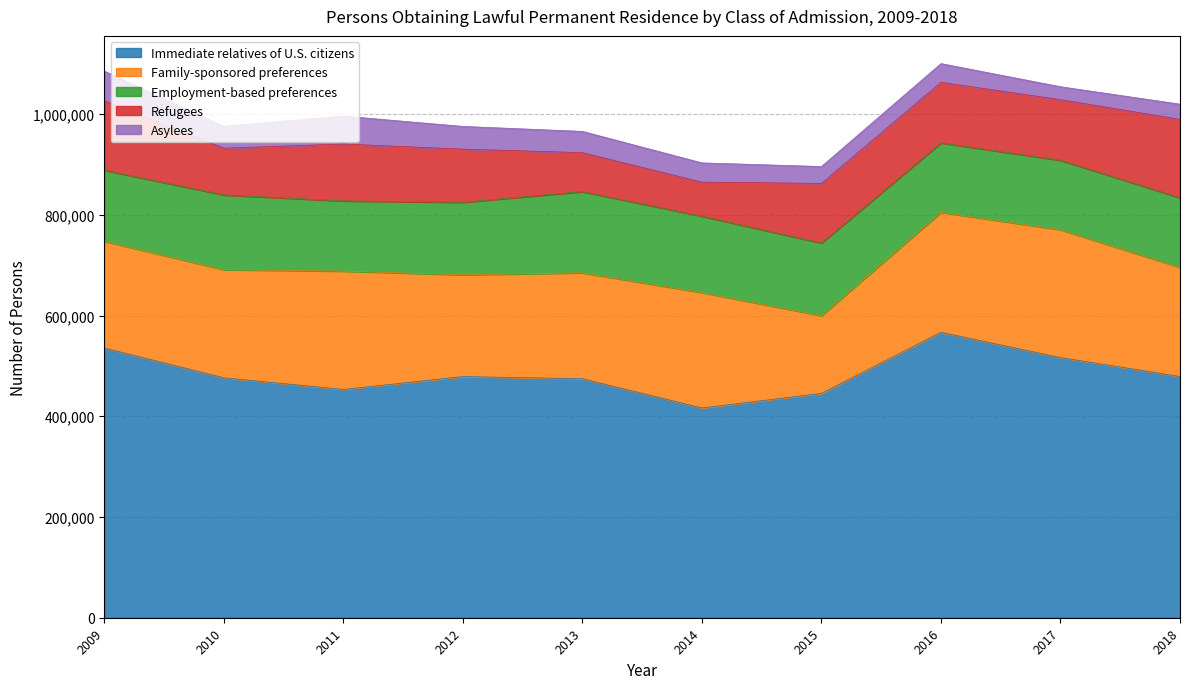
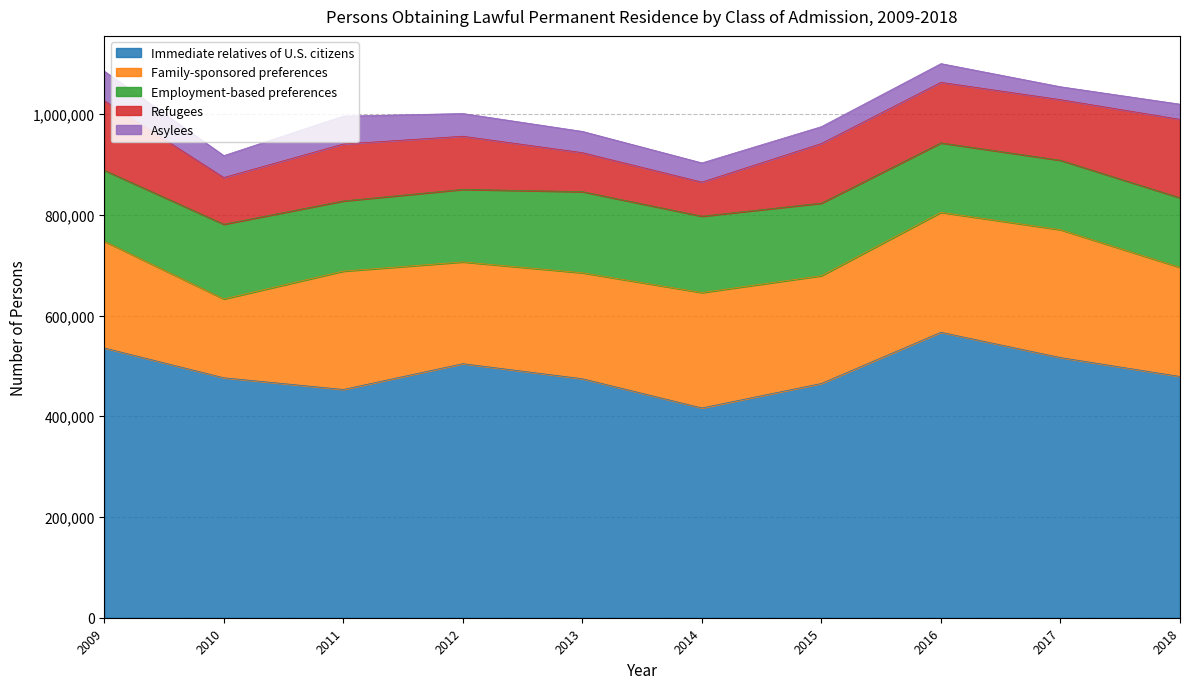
  {
    "Immediate relatives of U.S. citizens": {
      "2009": "540,000",
      "2010": "480,000",
      "2011": "450,000",
-     "2012": "480,000",
+     "2012": "500,000",
      "2013": "470,000",
      "2014": "420,000",
-     "2015": "450,000",
+     "2015": "470,000",
      "2016": "570,000",
      "2017": "520,000",
      "2018": "480,000"
    },
    "Family-sponsored preferences": {
      "2009": "210,000",
-     "2010": "210,000",
+     "2010": "160,000",
      "2011": "230,000",
      "2012": "200,000",
      "2013": "210,000",
      "2014": "230,000",
-     "2015": "150,000",
+     "2015": "210,000",
      "2016": "240,000",
      "2017": "250,000",
      "2018": "220,000"
    },
    "Employment-based preferences": {
      "2009": "140,000",
      "2010": "150,000",
      "2011": "140,000",
      "2012": "140,000",
      "2013": "160,000",
      "2014": "150,000",
      "2015": "140,000",
      "2016": "140,000",
      "2017": "140,000",
      "2018": "140,000"
    },
    "Refugees": {
      "2009": "140,000",
      "2010": "90,000",
      "2011": "110,000",
      "2012": "110,000",
      "2013": "80,000",
      "2014": "70,000",
      "2015": "120,000",
      "2016": "120,000",
      "2017": "120,000",
      "2018": "160,000"
    },
    "Asylees": {
      "2009": "60,000",
      "2012": "50,000",
      "2013": "40,000",
      "2014": "40,000",
      "2015": "30,000",
      "2016": "40,000",
      "2017": "30,000",
      "2018": "30,000"
    }
  }
